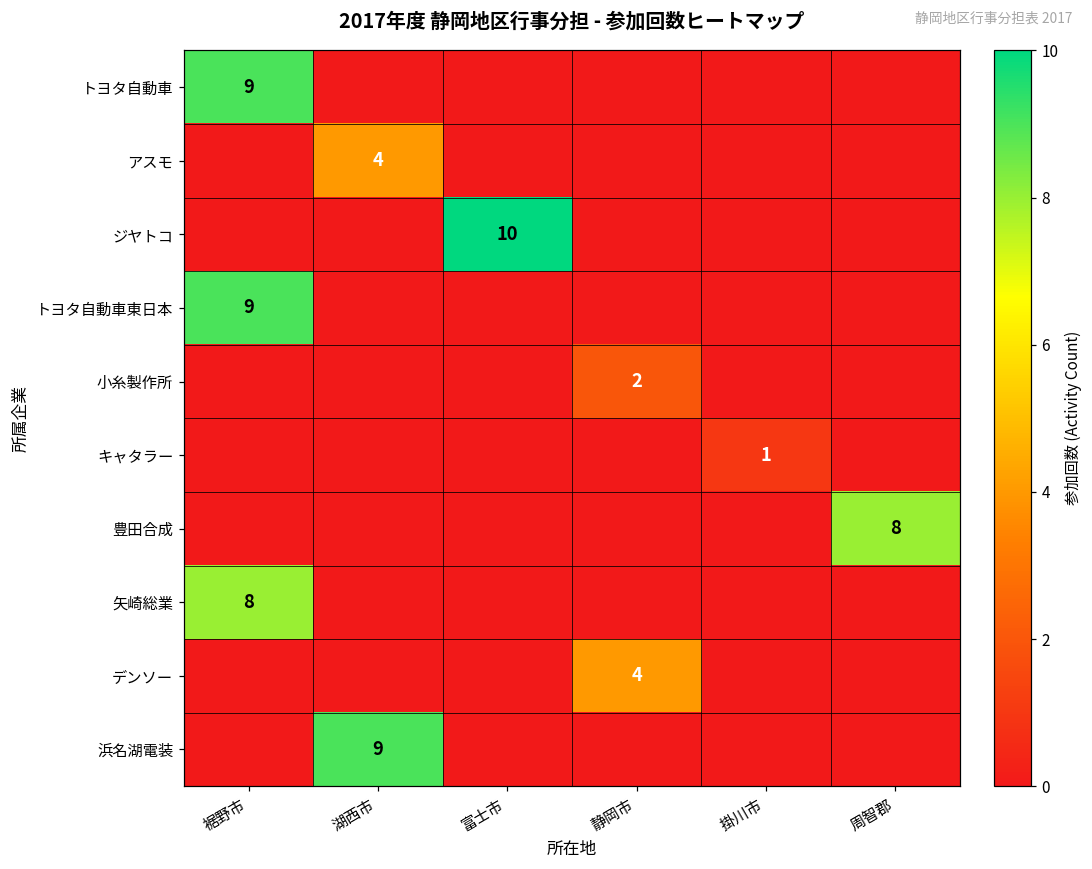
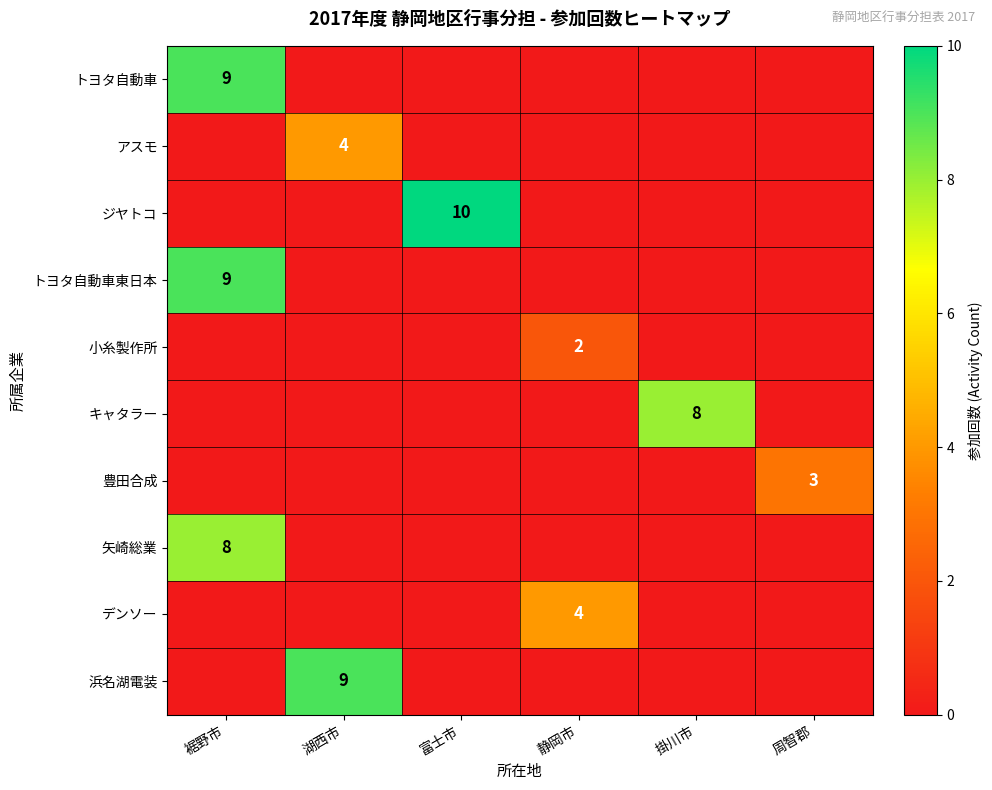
  {
    "トヨタ自動車": {
      "裾野市": 9
    },
    "アスモ": {
      "湖西市": 4
    },
    "ジヤトコ": {
      "富士市": 10
    },
    "トヨタ自動車東日本": {
      "裾野市": 9
    },
    "小糸製作所": {
      "静岡市": 2
    },
    "キャタラー": {
-     "掛川市": 1
+     "掛川市": 8
    },
    "豊田合成": {
-     "周智郡": 8
+     "周智郡": 3
    },
    "矢崎総業": {
      "裾野市": 8
    },
    "デンソー": {
      "静岡市": 4
    },
    "浜名湖電装": {
      "湖西市": 9
    }
  }
